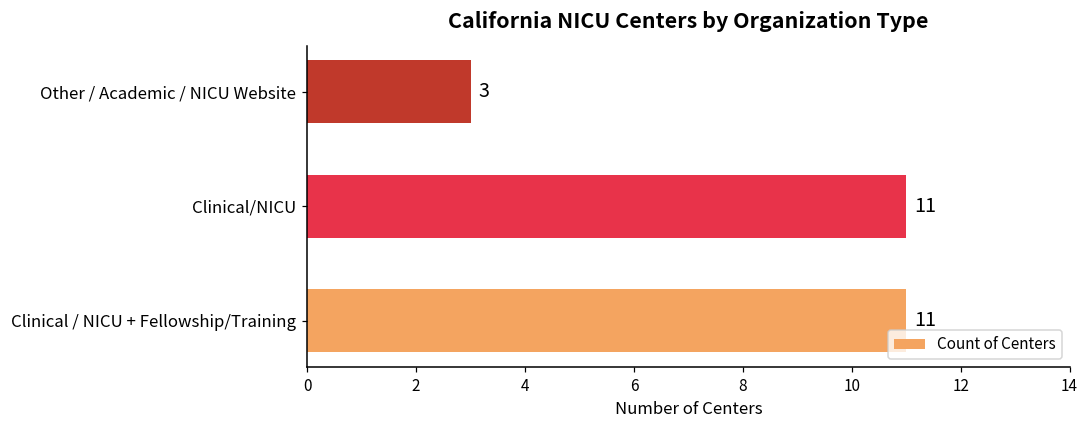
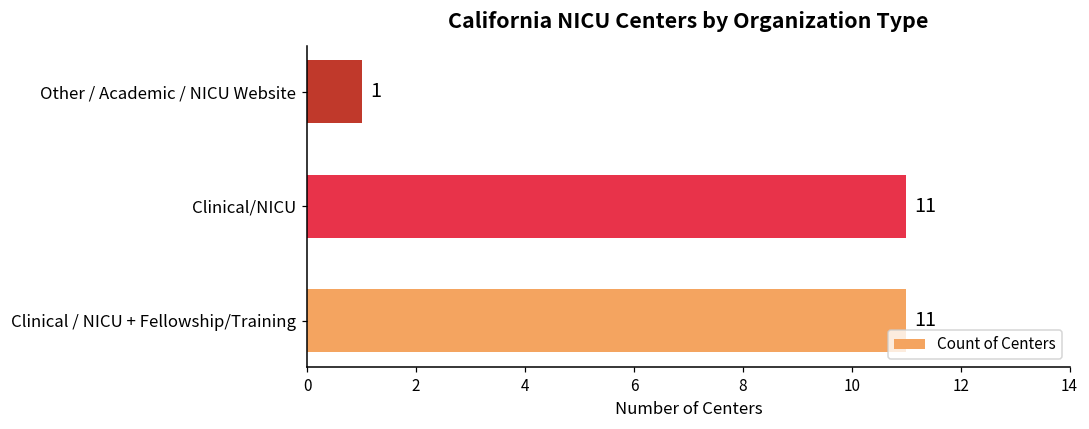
  {
-   "Other / Academic / NICU Website": 3,
+   "Other / Academic / NICU Website": 1,
    "Clinical/NICU": 11,
    "Clinical / NICU + Fellowship/Training": 11
  }
